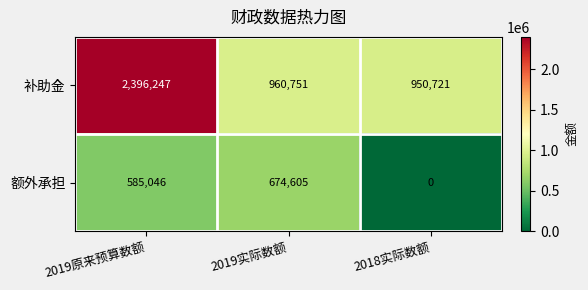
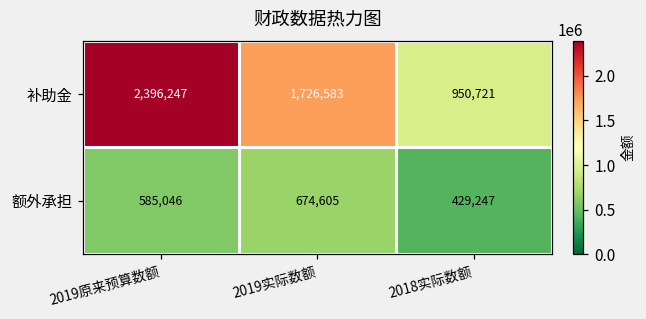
  {
    "补助金": {
      "2019原来预算数额": "2,396,247",
-     "2019实际数额": "960,751",
+     "2019实际数额": "1,726,583",
      "2018实际数额": "950,721"
    },
    "额外承担": {
      "2019原来预算数额": "585,046",
      "2019实际数额": "674,605",
-     "2018实际数额": "0"
+     "2018实际数额": "429,247"
    }
  }
